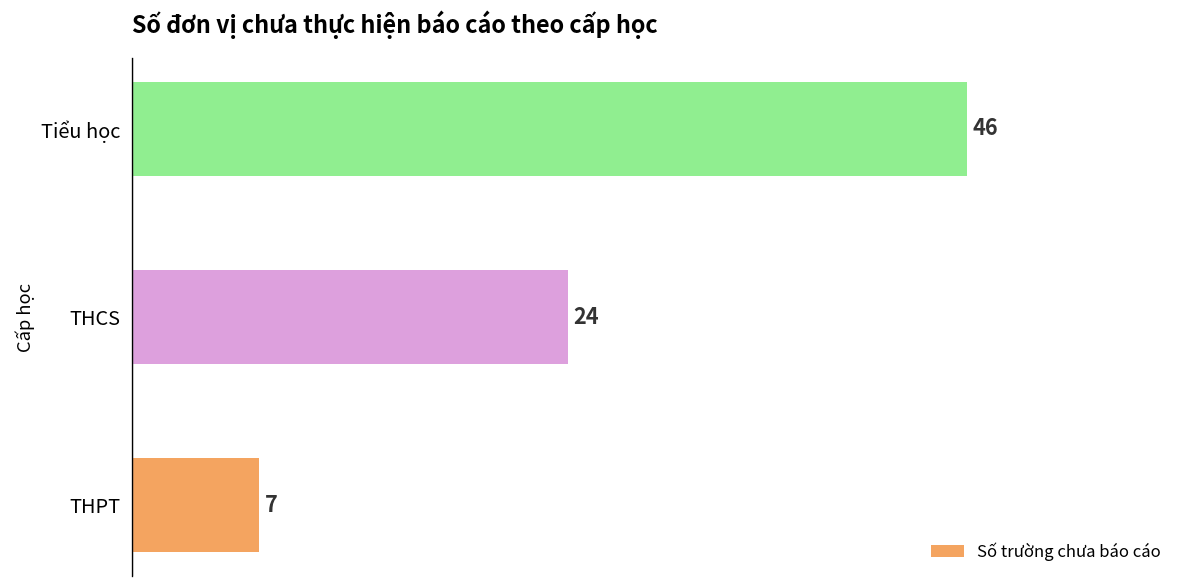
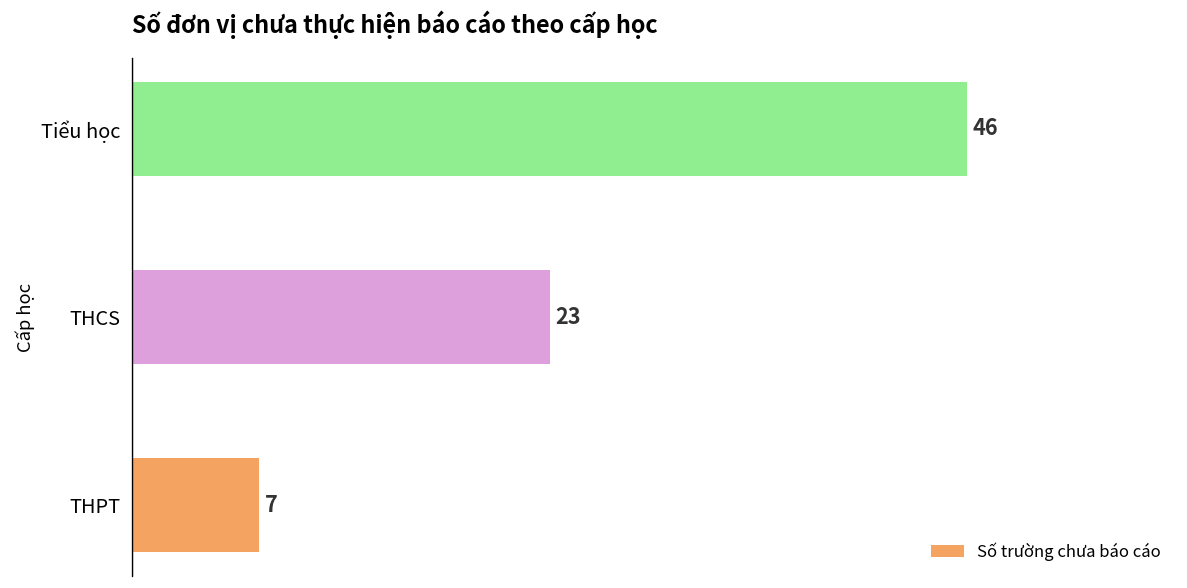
  {
    "Tiểu học": 46,
-   "THCS": 24,
+   "THCS": 23,
    "THPT": 7
  }
